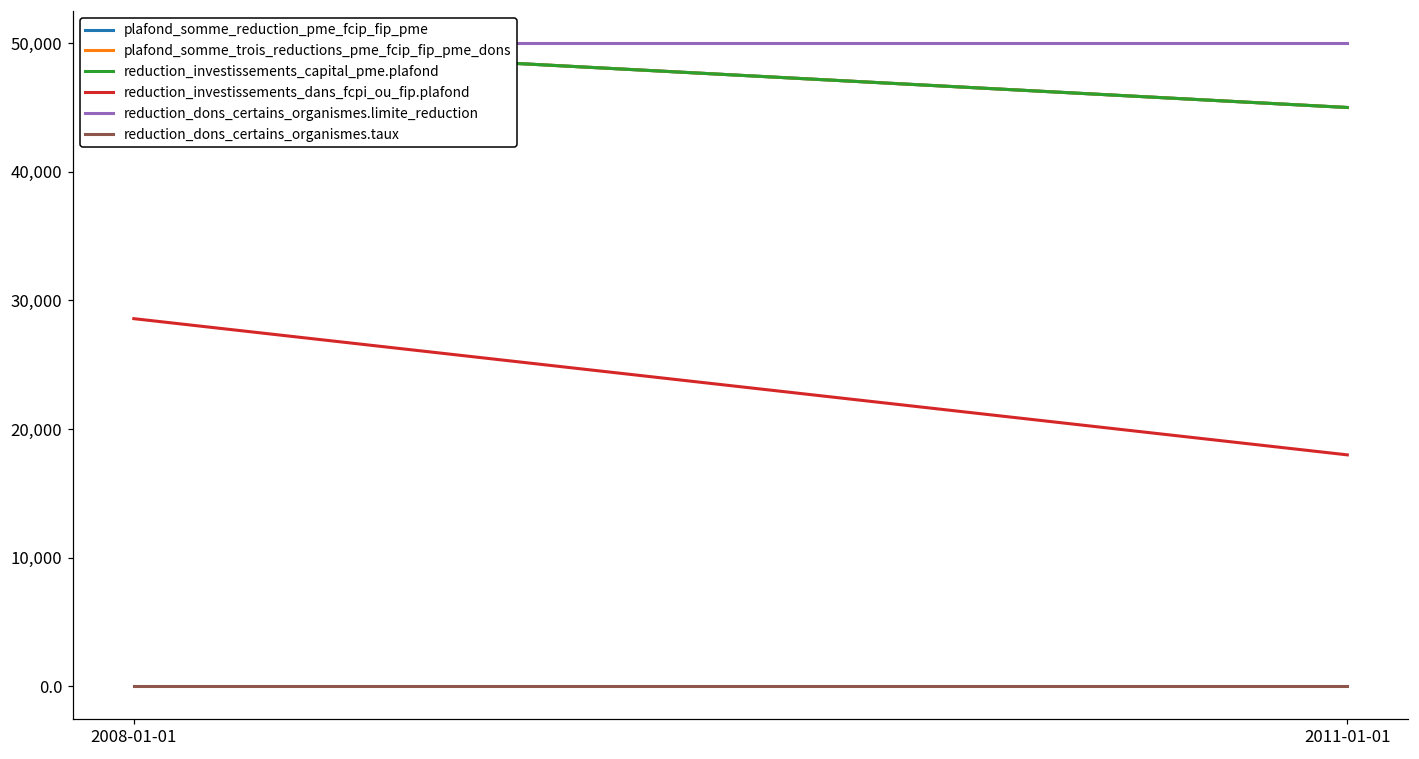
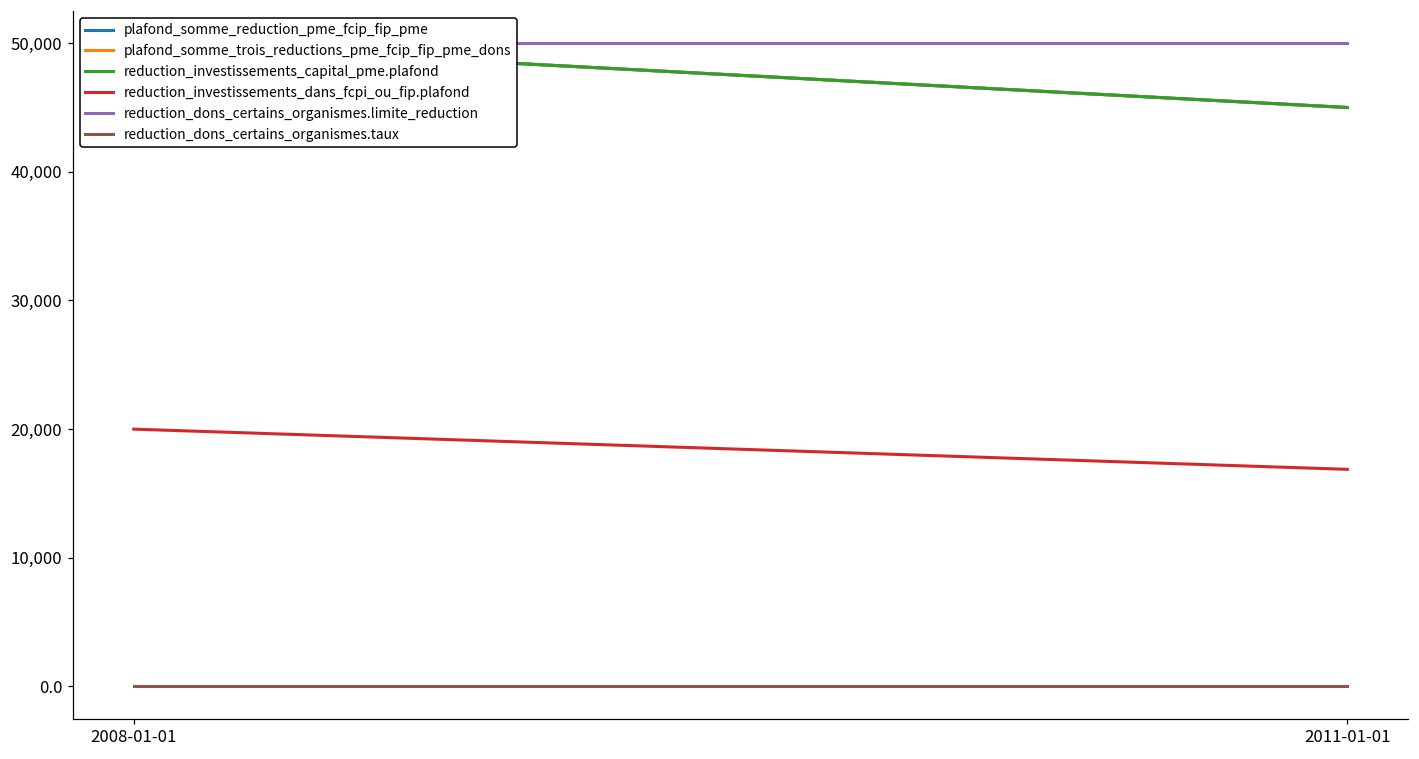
  {
    "reduction_investissements_capital_pme.plafond": {
      "2011-01-01": "45,000"
    },
    "reduction_investissements_dans_fcpi_ou_fip.plafond": {
-     "2008-01-01": "28,600",
-     "2011-01-01": "18,000"
+     "2008-01-01": "20,000",
+     "2011-01-01": "16,900"
    },
    "reduction_dons_certains_organismes.limite_reduction": {
      "2011-01-01": "50,000"
    },
    "reduction_dons_certains_organismes.taux": {
      "2008-01-01": "0",
      "2011-01-01": "0"
    }
  }
